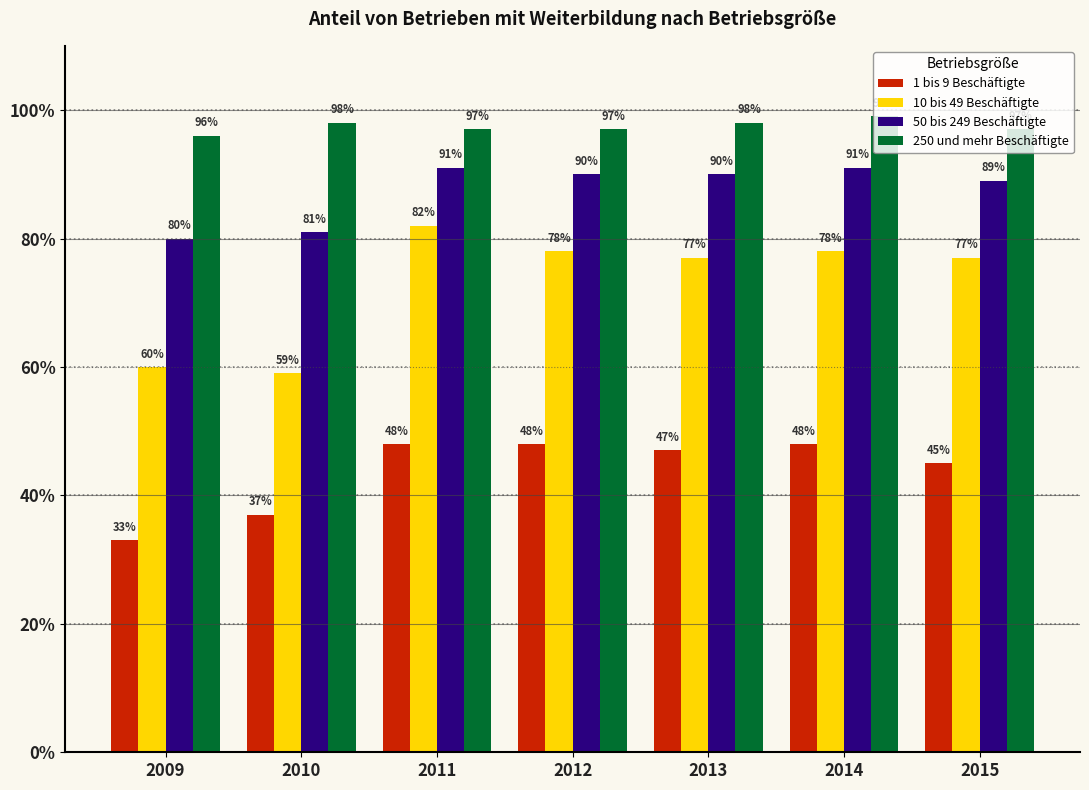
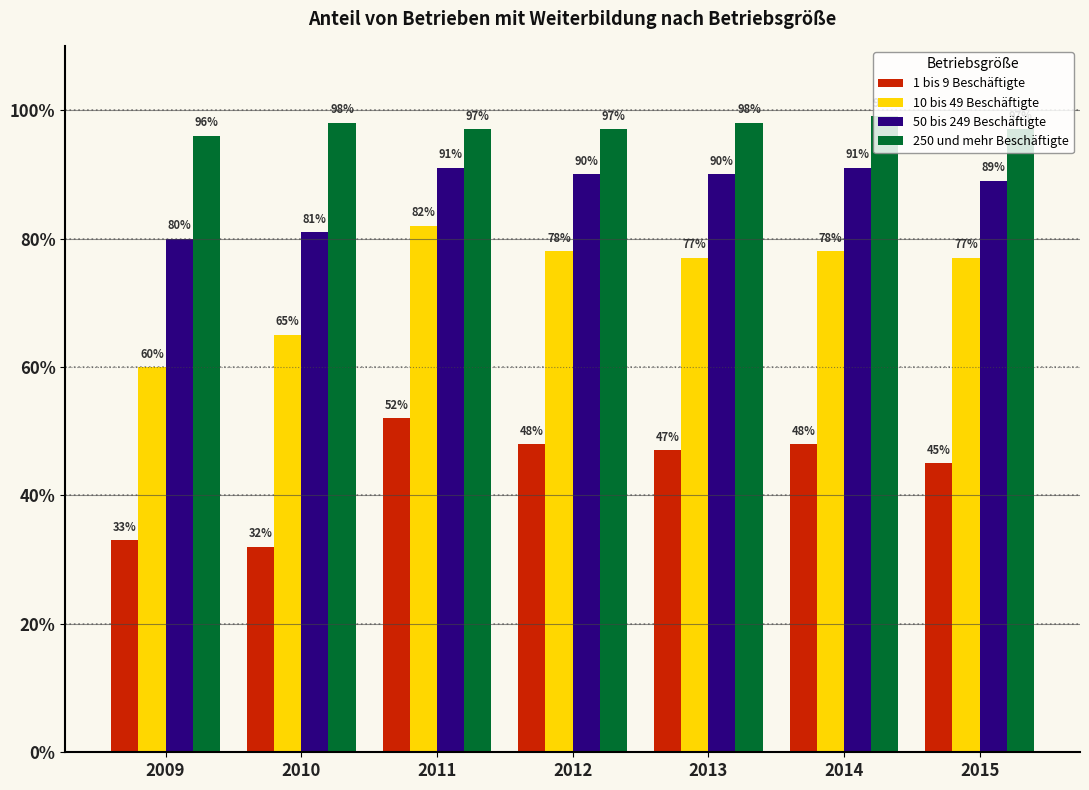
  {
    "1 bis 9 Beschäftigte": {
      "2009": "33%",
-     "2010": "37%",
-     "2011": "48%",
+     "2010": "32%",
+     "2011": "52%",
      "2012": "48%",
      "2013": "47%",
      "2014": "48%",
      "2015": "45%"
    },
    "10 bis 49 Beschäftigte": {
      "2009": "60%",
-     "2010": "59%",
+     "2010": "65%",
      "2011": "82%",
      "2012": "78%",
      "2013": "77%",
      "2014": "78%",
      "2015": "77%"
    },
    "50 bis 249 Beschäftigte": {
      "2009": "80%",
      "2010": "81%",
      "2011": "91%",
      "2012": "90%",
      "2013": "90%",
      "2014": "91%",
      "2015": "89%"
    },
    "250 und mehr Beschäftigte": {
      "2009": "96%",
      "2010": "98%",
      "2011": "97%",
      "2012": "97%",
      "2013": "98%"
    }
  }
